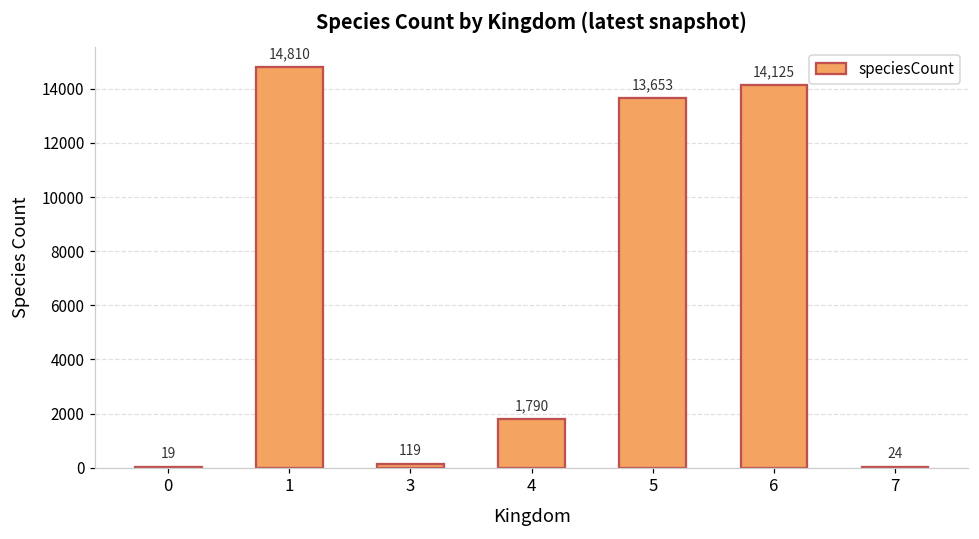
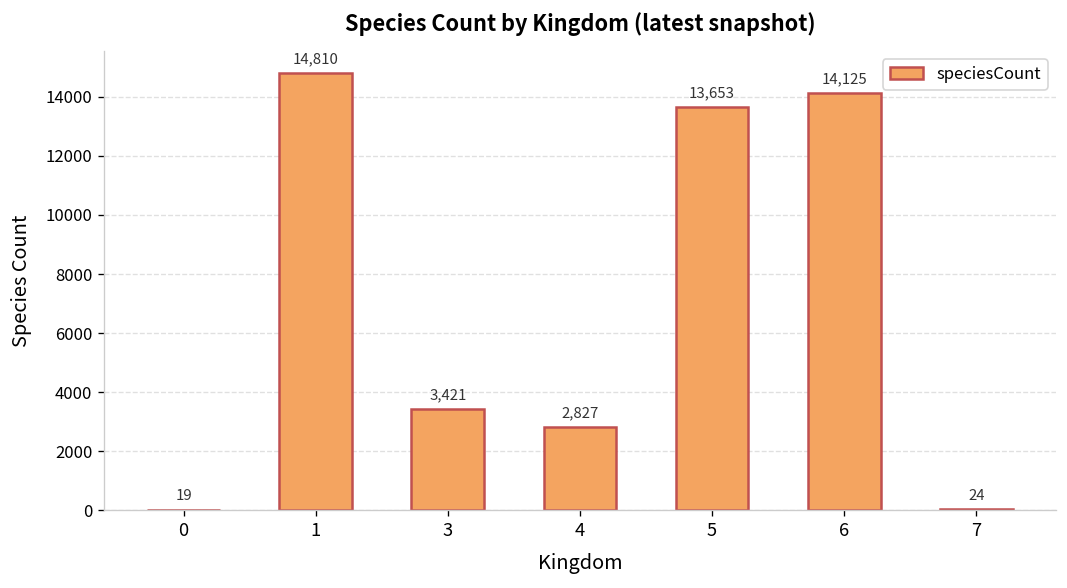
  {
    "0": "19",
    "1": "14,810",
-   "3": "119",
-   "4": "1,790",
+   "3": "3,421",
+   "4": "2,827",
    "5": "13,653",
    "6": "14,125",
    "7": "24"
  }
